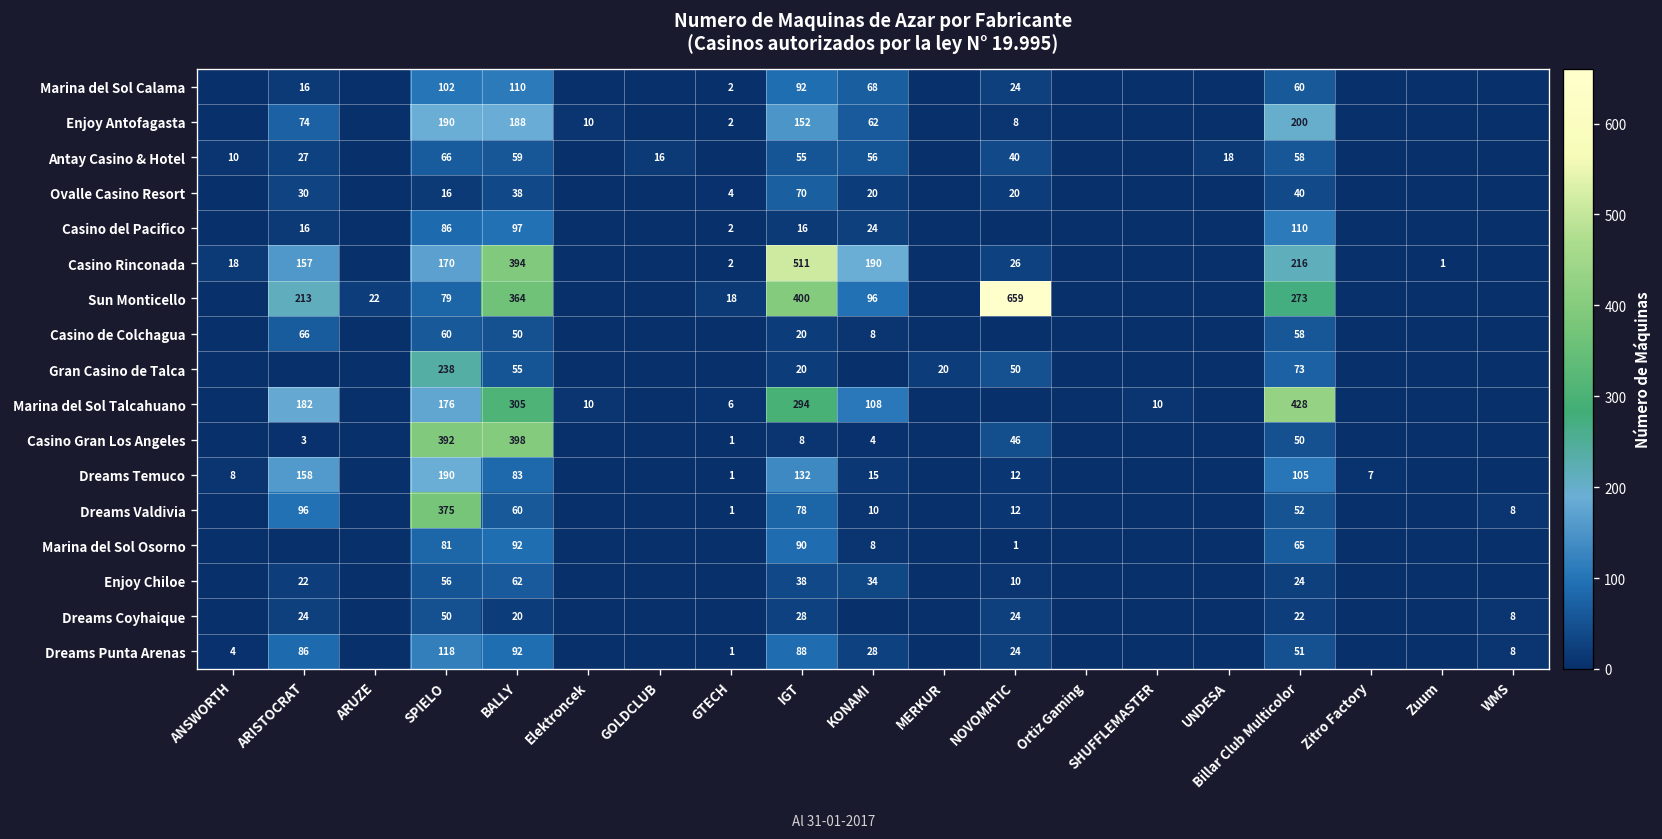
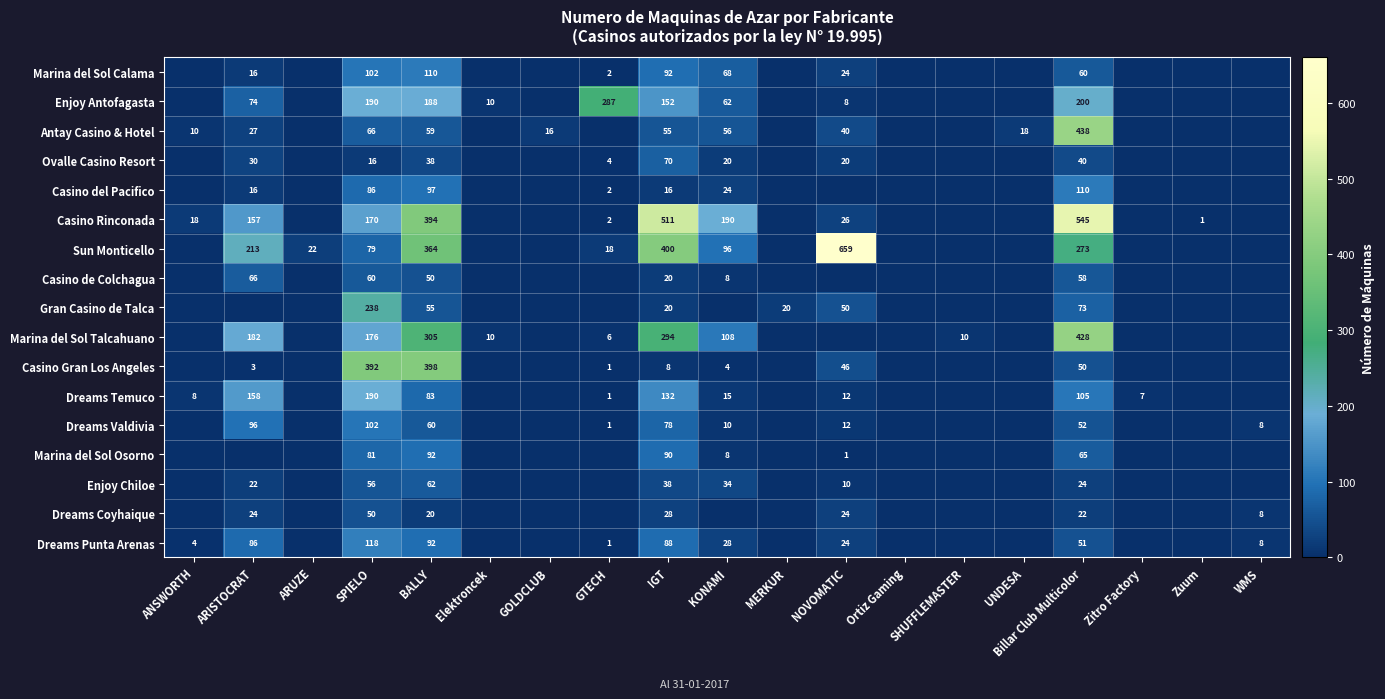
  {
    "Marina del Sol Calama": {
      "ARISTOCRAT": 16,
      "SPIELO": 102,
      "BALLY": 110,
      "GTECH": 2,
      "IGT": 92,
      "KONAMI": 68,
      "NOVOMATIC": 24,
      "Billar Club Multicolor": 60
    },
    "Enjoy Antofagasta": {
      "ARISTOCRAT": 74,
      "SPIELO": 190,
      "BALLY": 188,
      "Elektroncek": 10,
-     "GTECH": 2,
+     "GTECH": 287,
      "IGT": 152,
      "KONAMI": 62,
      "NOVOMATIC": 8,
      "Billar Club Multicolor": 200
    },
    "Antay Casino & Hotel": {
      "ANSWORTH": 10,
      "ARISTOCRAT": 27,
      "SPIELO": 66,
      "BALLY": 59,
      "GOLDCLUB": 16,
      "IGT": 55,
      "KONAMI": 56,
      "NOVOMATIC": 40,
      "UNDESA": 18,
-     "Billar Club Multicolor": 58
+     "Billar Club Multicolor": 438
    },
    "Ovalle Casino Resort": {
      "ARISTOCRAT": 30,
      "SPIELO": 16,
      "BALLY": 38,
      "GTECH": 4,
      "IGT": 70,
      "KONAMI": 20,
      "NOVOMATIC": 20,
      "Billar Club Multicolor": 40
    },
    "Casino del Pacifico": {
      "ARISTOCRAT": 16,
      "SPIELO": 86,
      "BALLY": 97,
      "GTECH": 2,
      "IGT": 16,
      "KONAMI": 24,
      "Billar Club Multicolor": 110
    },
    "Casino Rinconada": {
      "ANSWORTH": 18,
      "ARISTOCRAT": 157,
      "SPIELO": 170,
      "BALLY": 394,
      "GTECH": 2,
      "IGT": 511,
      "KONAMI": 190,
      "NOVOMATIC": 26,
-     "Billar Club Multicolor": 216,
+     "Billar Club Multicolor": 545,
      "Zuum": 1
    },
    "Sun Monticello": {
      "ARISTOCRAT": 213,
      "ARUZE": 22,
      "SPIELO": 79,
      "BALLY": 364,
      "GTECH": 18,
      "IGT": 400,
      "KONAMI": 96,
      "NOVOMATIC": 659,
      "Billar Club Multicolor": 273
    },
    "Casino de Colchagua": {
      "ARISTOCRAT": 66,
      "SPIELO": 60,
      "BALLY": 50,
      "IGT": 20,
      "KONAMI": 8,
      "Billar Club Multicolor": 58
    },
    "Gran Casino de Talca": {
      "SPIELO": 238,
      "BALLY": 55,
      "IGT": 20,
      "MERKUR": 20,
      "NOVOMATIC": 50,
      "Billar Club Multicolor": 73
    },
    "Marina del Sol Talcahuano": {
      "ARISTOCRAT": 182,
      "SPIELO": 176,
      "BALLY": 305,
      "Elektroncek": 10,
      "GTECH": 6,
      "IGT": 294,
      "KONAMI": 108,
      "SHUFFLEMASTER": 10,
      "Billar Club Multicolor": 428
    },
    "Casino Gran Los Angeles": {
      "ARISTOCRAT": 3,
      "SPIELO": 392,
      "BALLY": 398,
      "GTECH": 1,
      "IGT": 8,
      "KONAMI": 4,
      "NOVOMATIC": 46,
      "Billar Club Multicolor": 50
    },
    "Dreams Temuco": {
      "ANSWORTH": 8,
      "ARISTOCRAT": 158,
      "SPIELO": 190,
      "BALLY": 83,
      "GTECH": 1,
      "IGT": 132,
      "KONAMI": 15,
      "NOVOMATIC": 12,
      "Billar Club Multicolor": 105,
      "Zitro Factory": 7
    },
    "Dreams Valdivia": {
      "ARISTOCRAT": 96,
-     "SPIELO": 375,
+     "SPIELO": 102,
      "BALLY": 60,
      "GTECH": 1,
      "IGT": 78,
      "KONAMI": 10,
      "NOVOMATIC": 12,
      "Billar Club Multicolor": 52,
      "WMS": 8
    },
    "Marina del Sol Osorno": {
      "SPIELO": 81,
      "BALLY": 92,
      "IGT": 90,
      "KONAMI": 8,
      "NOVOMATIC": 1,
      "Billar Club Multicolor": 65
    },
    "Enjoy Chiloe": {
      "ARISTOCRAT": 22,
      "SPIELO": 56,
      "BALLY": 62,
      "IGT": 38,
      "KONAMI": 34,
      "NOVOMATIC": 10,
      "Billar Club Multicolor": 24
    },
    "Dreams Coyhaique": {
      "ARISTOCRAT": 24,
      "SPIELO": 50,
      "BALLY": 20,
      "IGT": 28,
      "NOVOMATIC": 24,
      "Billar Club Multicolor": 22,
      "WMS": 8
    },
    "Dreams Punta Arenas": {
      "ANSWORTH": 4,
      "ARISTOCRAT": 86,
      "SPIELO": 118,
      "BALLY": 92,
      "GTECH": 1,
      "IGT": 88,
      "KONAMI": 28,
      "NOVOMATIC": 24,
      "Billar Club Multicolor": 51,
      "WMS": 8
    }
  }
